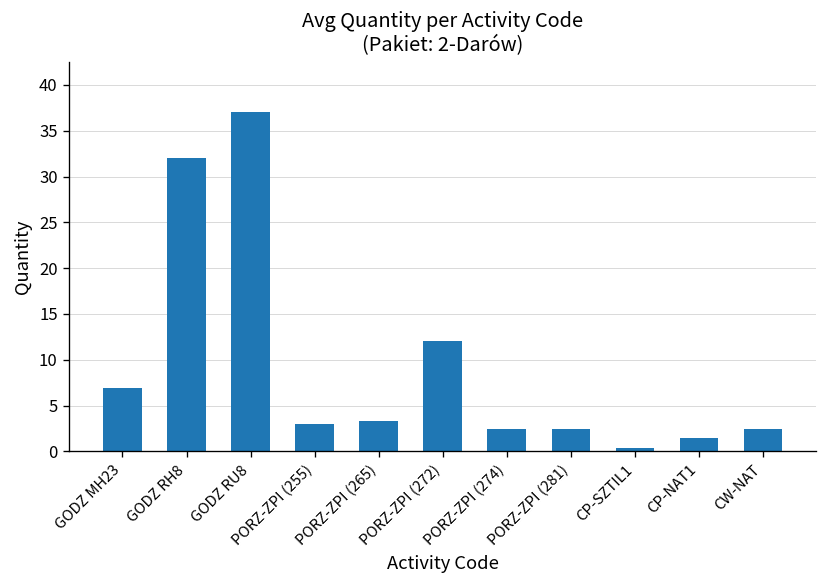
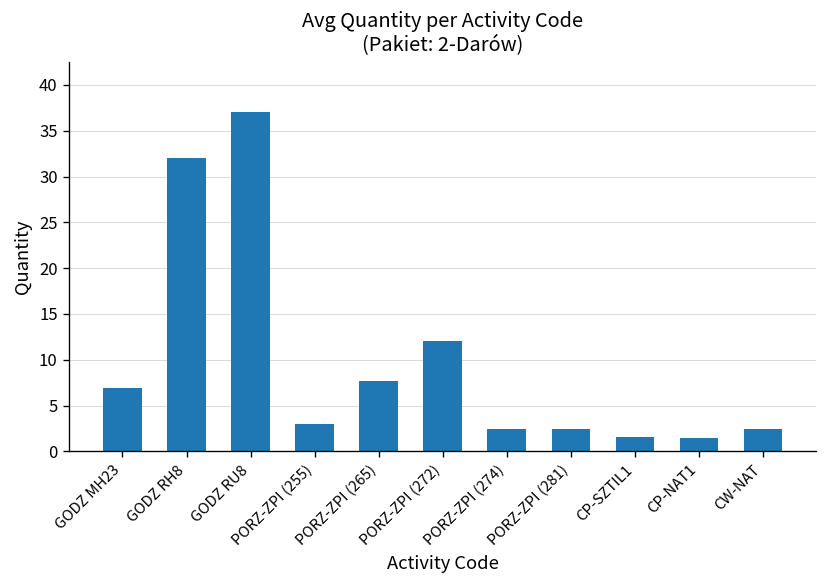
  {
    "GODZ MH23": 7,
    "GODZ RH8": 32,
    "GODZ RU8": 37,
    "PORZ-ZPI (255)": 3,
-   "PORZ-ZPI (265)": 3,
+   "PORZ-ZPI (265)": 8,
    "PORZ-ZPI (272)": 12,
    "PORZ-ZPI (274)": 2,
    "PORZ-ZPI (281)": 3,
-   "CP-SZTIL1": 0,
+   "CP-SZTIL1": 2,
    "CP-NAT1": 2,
    "CW-NAT": 3
  }
